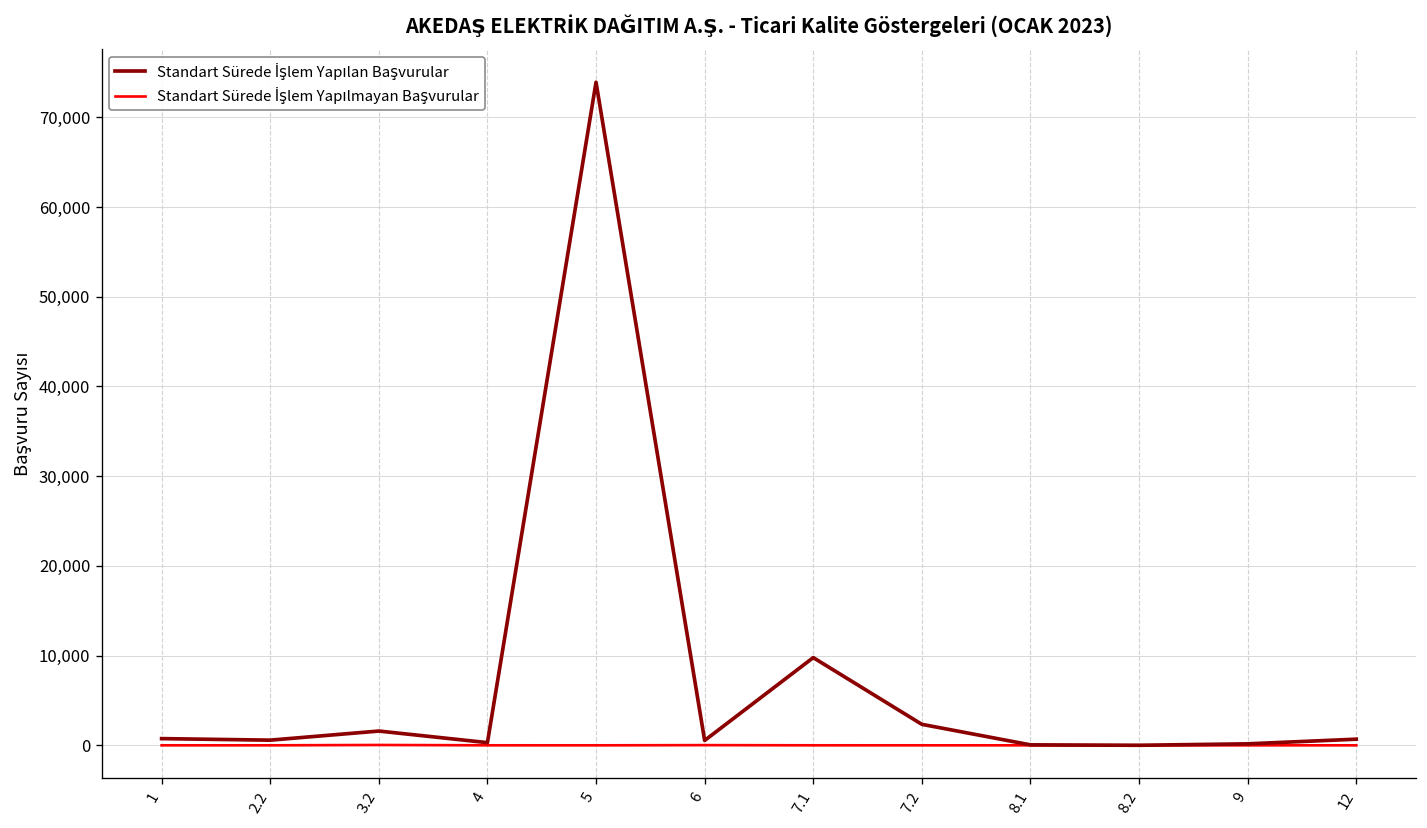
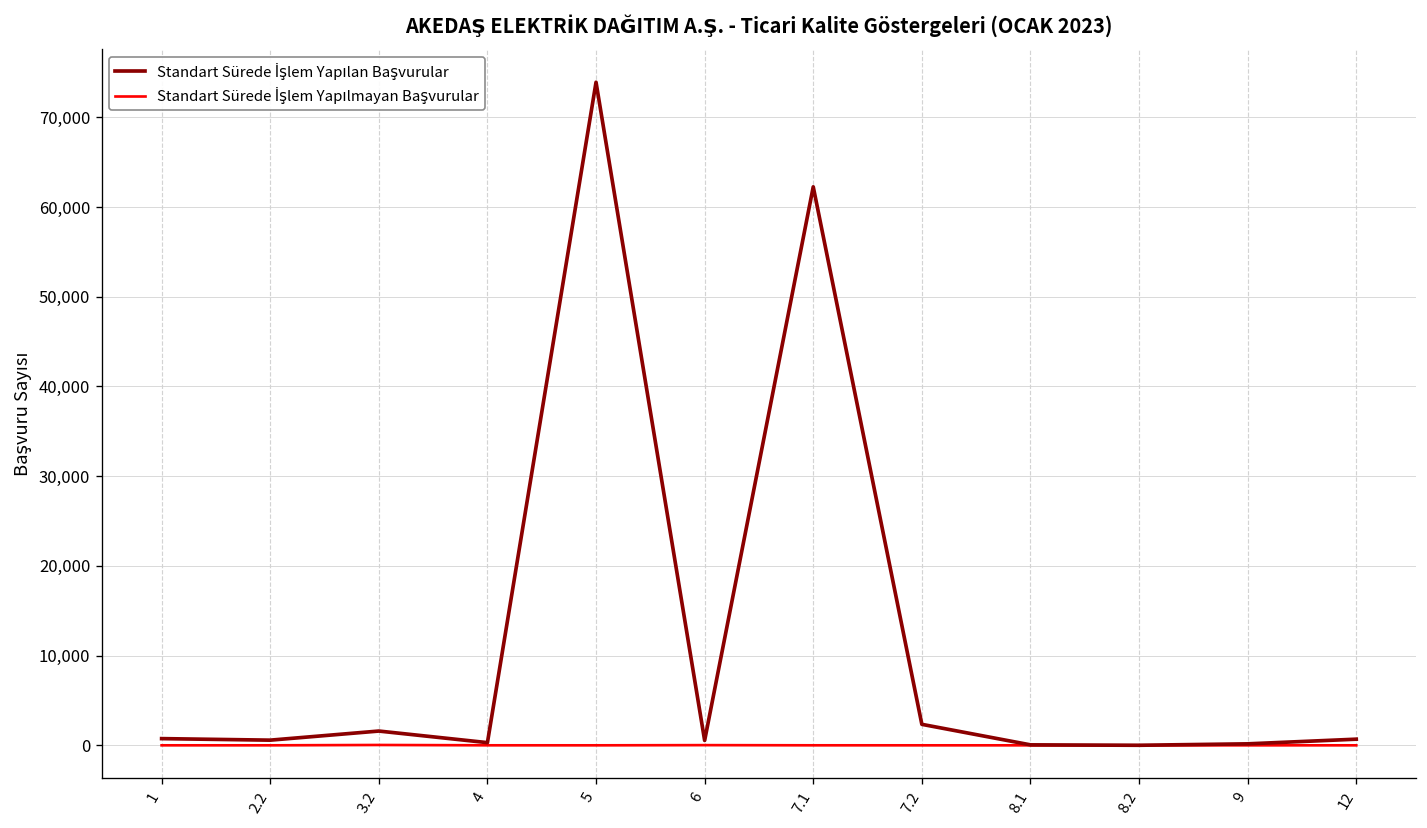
  {
    "Standart Sürede İşlem Yapılan Başvurular": {
      "1": "1,000",
      "2.2": "1,000",
      "3.2": "2,000",
      "5": "74,000",
      "6": "1,000",
-     "7.1": "10,000",
+     "7.1": "62,000",
      "7.2": "2,000",
      "12": "1,000"
    },
    "Standart Sürede İşlem Yapılmayan Başvurular": {
      "1": "0",
      "2.2": "0",
      "3.2": "0",
      "5": "0",
      "6": "0",
      "7.1": "0",
      "7.2": "0",
      "12": "0"
    }
  }
